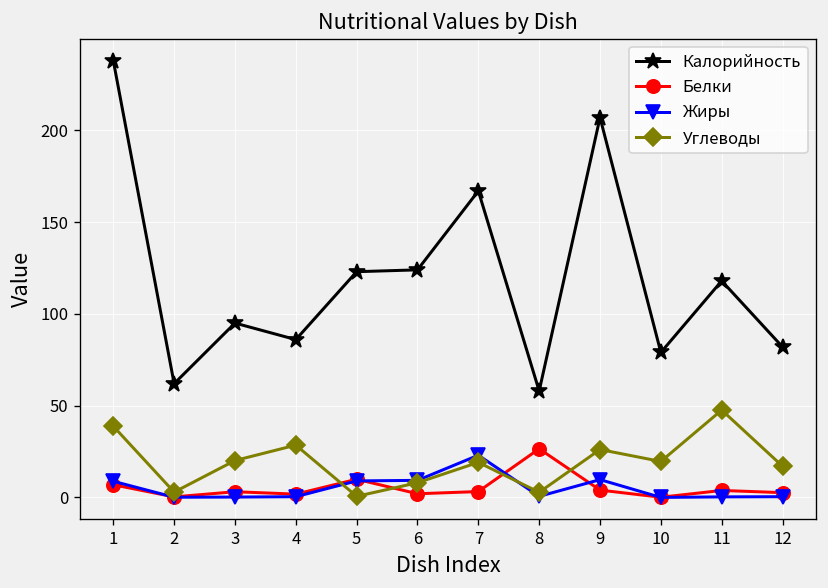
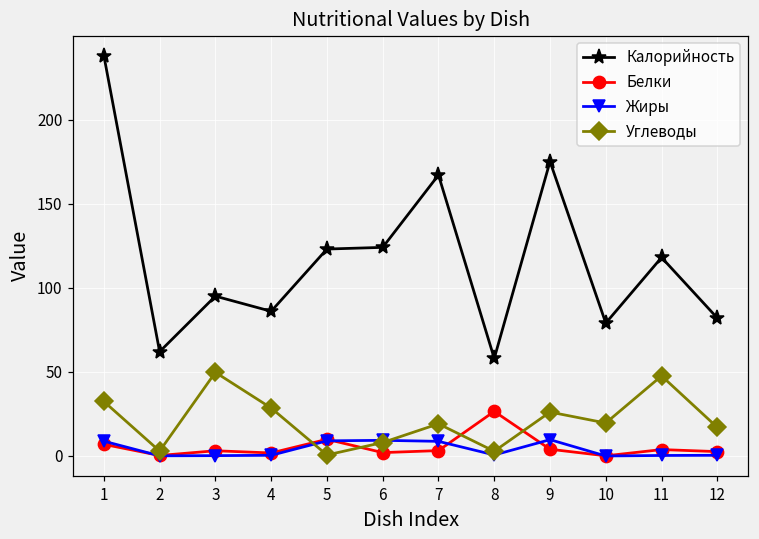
  {
    "Калорийность": {
      "1": 238,
      "2": 62,
      "3": 95,
      "4": 86,
      "5": 123,
      "6": 124,
      "7": 167,
      "8": 58,
-     "9": 207,
+     "9": 175,
      "10": 79,
      "11": 118,
      "12": 82
    },
    "Белки": {
      "1": 7,
      "3": 3,
      "6": 2,
      "7": 3,
      "8": 27,
      "9": 4,
      "11": 4,
      "12": 3
    },
    "Жиры": {
      "1": 9,
      "3": 0,
-     "7": 23,
+     "7": 9,
      "8": 1,
      "9": 10,
      "11": 0,
      "12": 0
    },
    "Углеводы": {
-     "1": 39,
+     "1": 32,
      "2": 3,
-     "3": 20,
+     "3": 50,
      "4": 29,
      "5": 1,
      "7": 19,
      "8": 3,
      "9": 26,
      "10": 20,
      "11": 48,
      "12": 17
    }
  }
